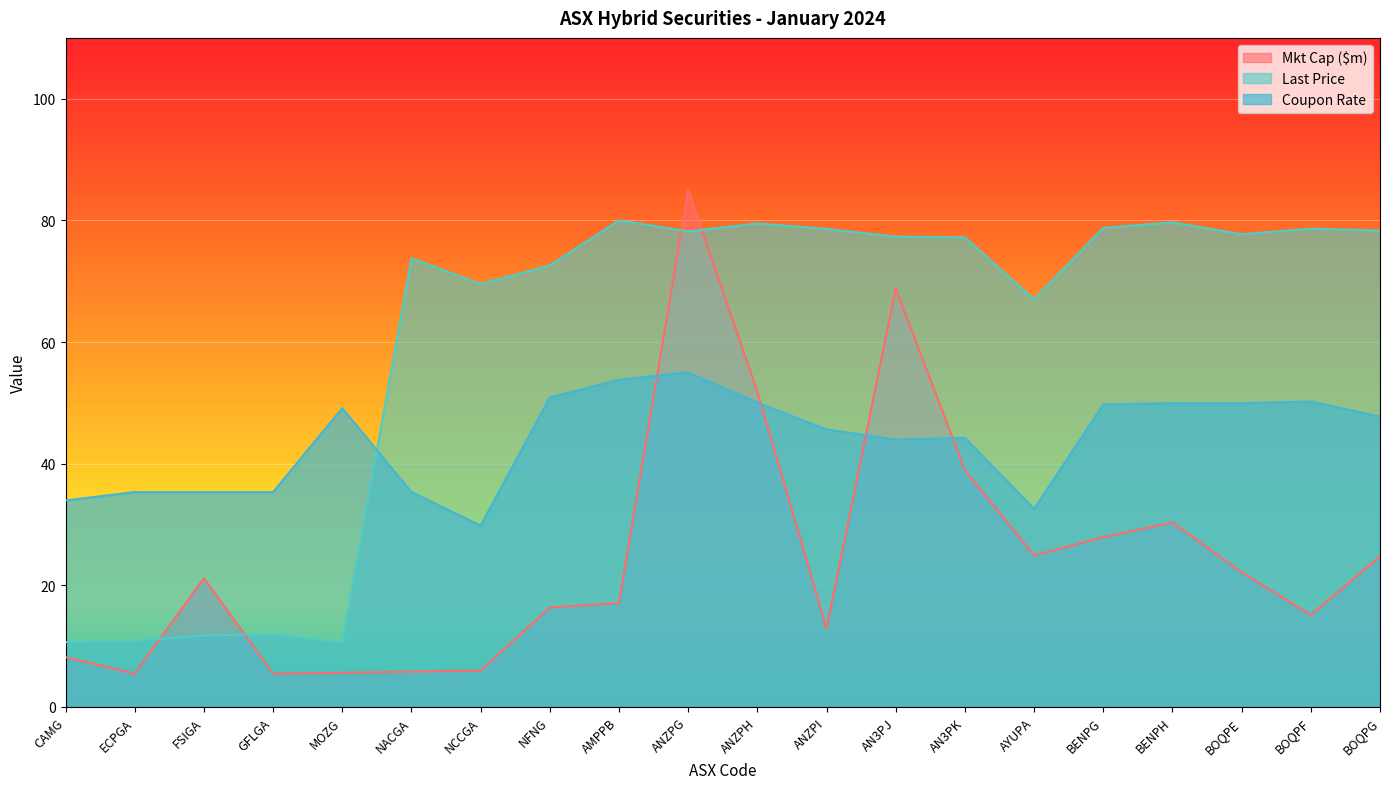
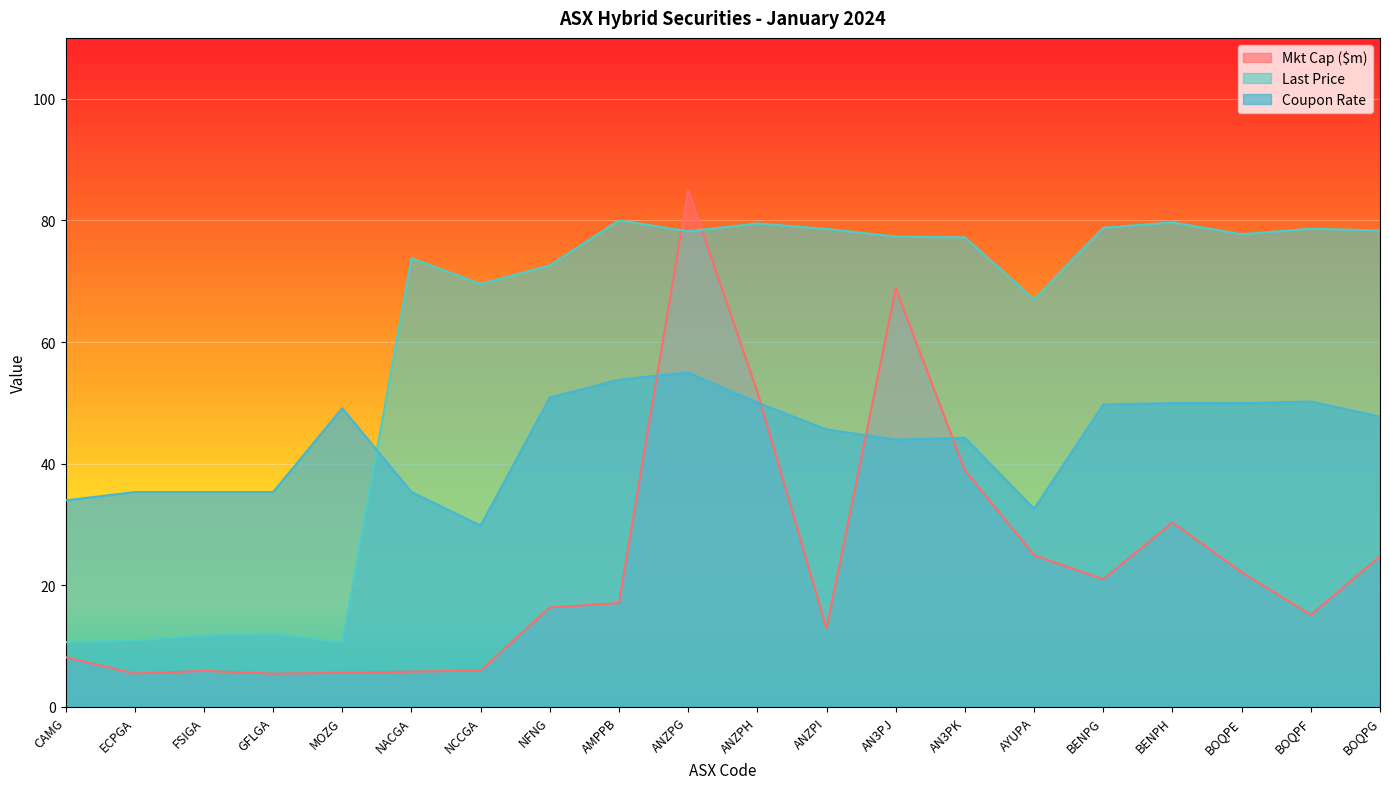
  {
    "Mkt Cap ($m)": {
      "CAMG": 8,
      "ECPGA": 5,
-     "FSIGA": 21,
+     "FSIGA": 6,
      "GFLGA": 5,
      "MOZG": 6,
      "NACGA": 6,
      "NCCGA": 6,
      "NFNG": 16,
      "AMPPB": 17,
      "ANZPG": 85,
      "ANZPH": 52,
      "ANZPI": 13,
      "AN3PJ": 69,
      "AN3PK": 39,
      "AYUPA": 25,
-     "BENPG": 28,
+     "BENPG": 21,
      "BENPH": 30,
      "BOQPE": 22,
      "BOQPF": 15,
      "BOQPG": 25
    }
  }
